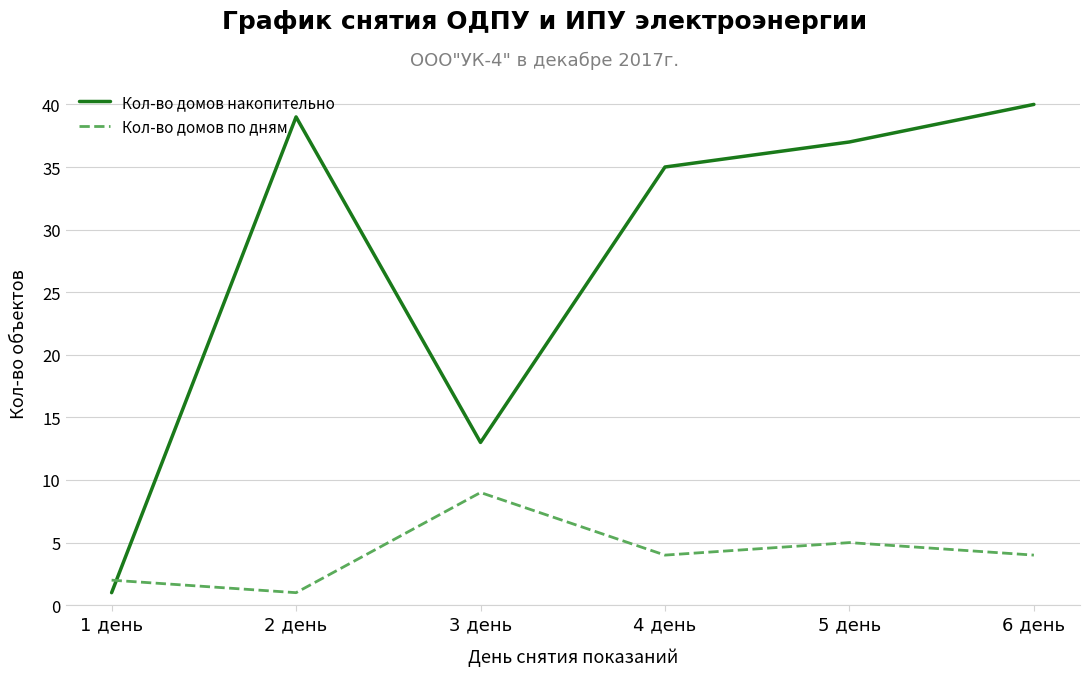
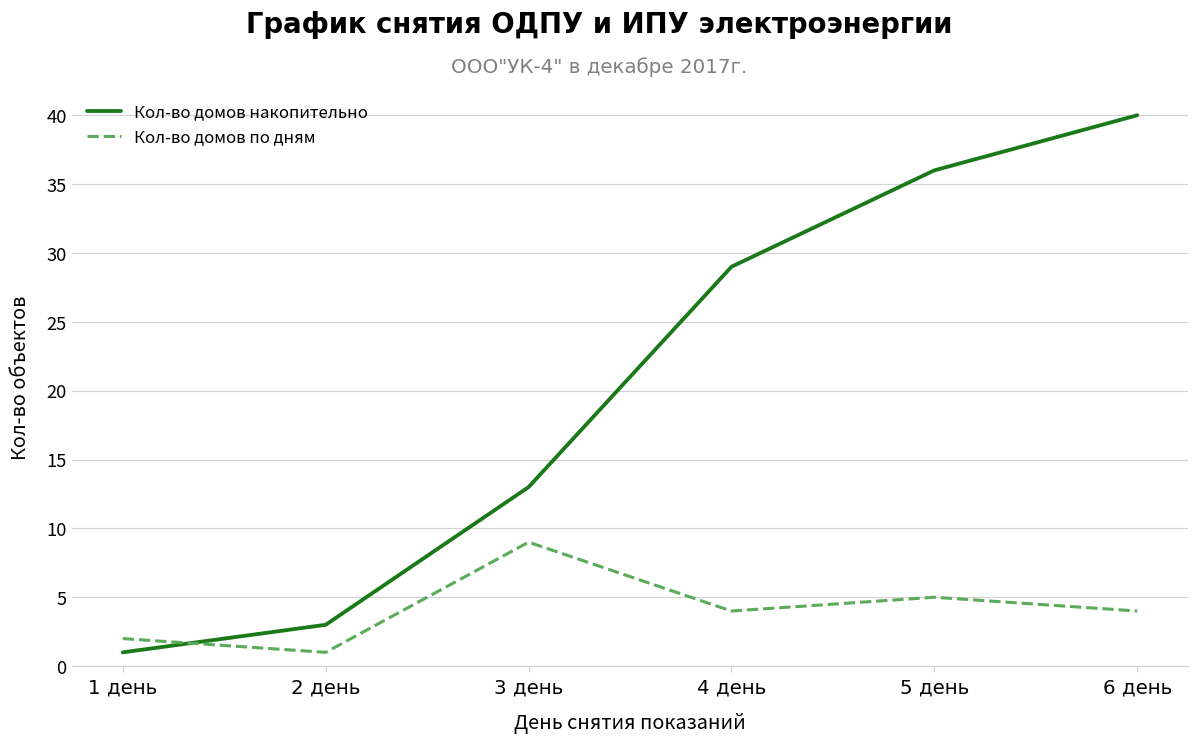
  {
    "Кол-во домов накопительно": {
      "1 день": 1,
-     "2 день": 39,
+     "2 день": 3,
      "3 день": 13,
-     "4 день": 35,
-     "5 день": 37,
+     "4 день": 29,
+     "5 день": 36,
      "6 день": 40
    },
    "Кол-во домов по дням": {
      "1 день": 2,
      "2 день": 1,
      "3 день": 9,
      "4 день": 4,
      "5 день": 5,
      "6 день": 4
    }
  }
